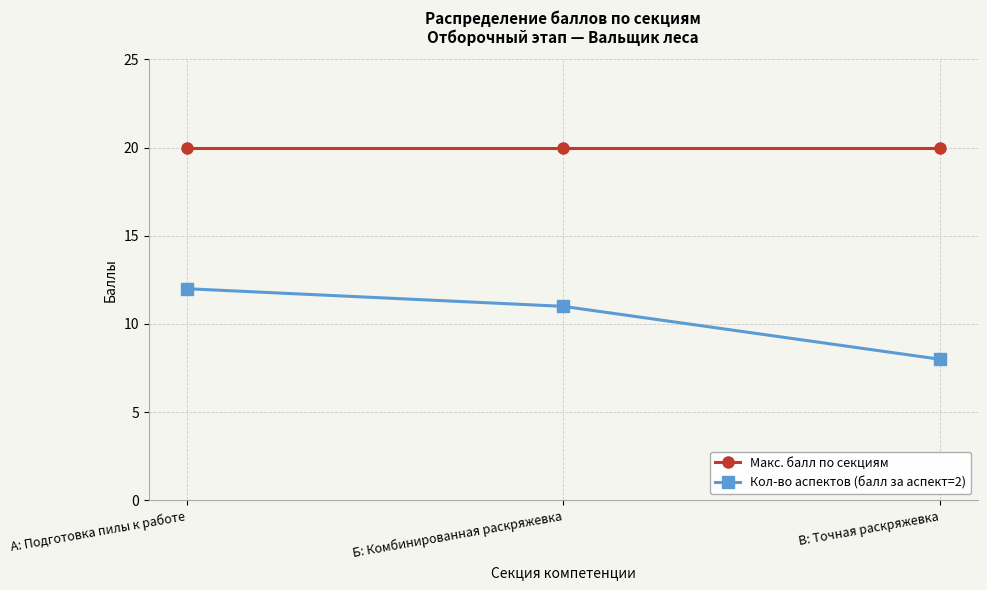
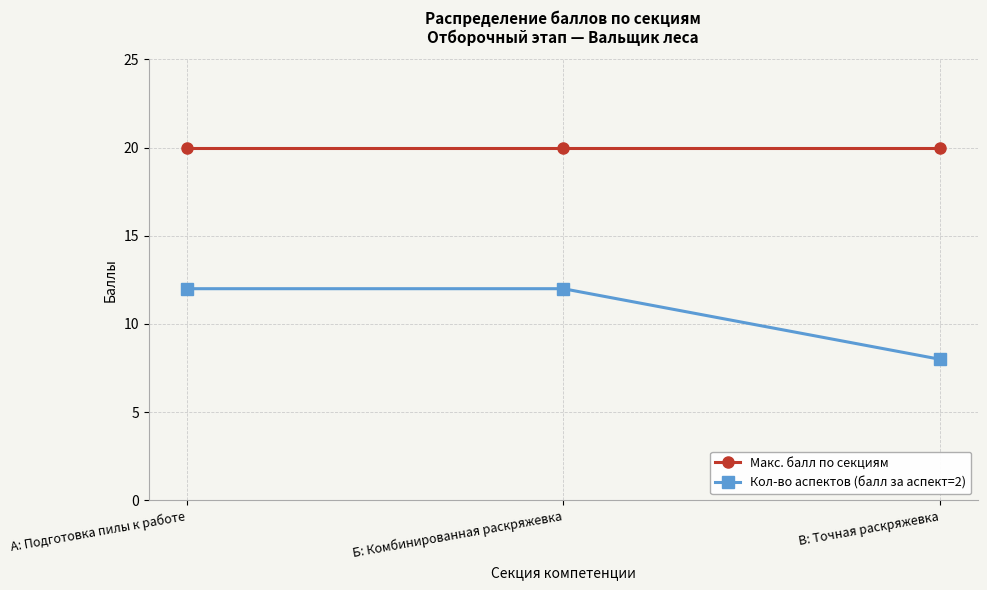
  {
    "Макс. балл по секциям": {
      "А: Подготовка пилы к работе": 20,
      "Б: Комбинированная раскряжевка": 20,
      "В: Точная раскряжевка": 20
    },
    "Кол-во аспектов (балл за аспект=2)": {
      "А: Подготовка пилы к работе": 12,
-     "Б: Комбинированная раскряжевка": 11,
+     "Б: Комбинированная раскряжевка": 12,
      "В: Точная раскряжевка": 8
    }
  }
